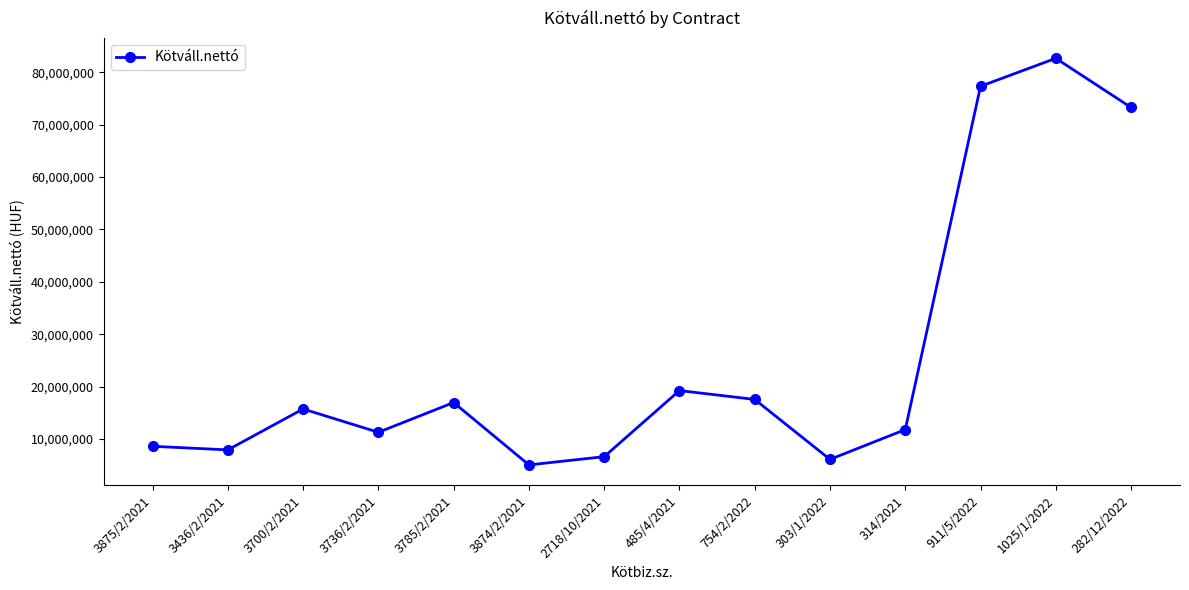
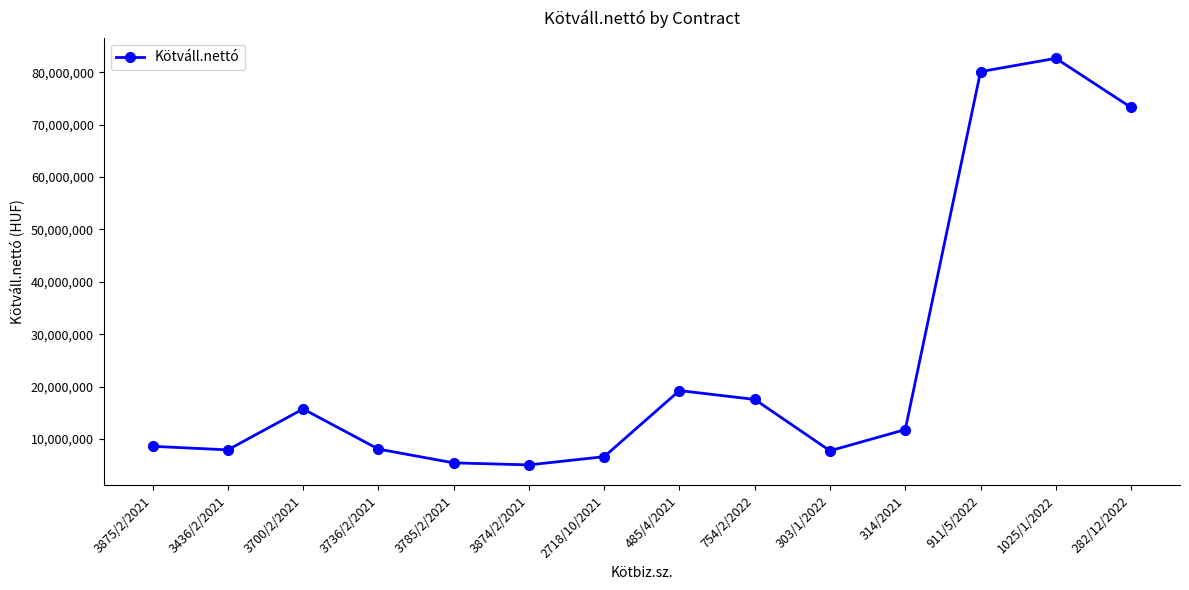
  {
    "3875/2/2021": "9,000,000",
    "3436/2/2021": "8,000,000",
    "3700/2/2021": "16,000,000",
-   "3736/2/2021": "11,000,000",
-   "3785/2/2021": "17,000,000",
+   "3736/2/2021": "8,000,000",
+   "3785/2/2021": "5,000,000",
    "3874/2/2021": "5,000,000",
    "2718/10/2021": "7,000,000",
    "485/4/2021": "19,000,000",
    "754/2/2022": "18,000,000",
-   "303/1/2022": "6,000,000",
+   "303/1/2022": "8,000,000",
    "314/2021": "12,000,000",
-   "911/5/2022": "77,000,000",
+   "911/5/2022": "80,000,000",
    "1025/1/2022": "83,000,000",
    "282/12/2022": "73,000,000"
  }
